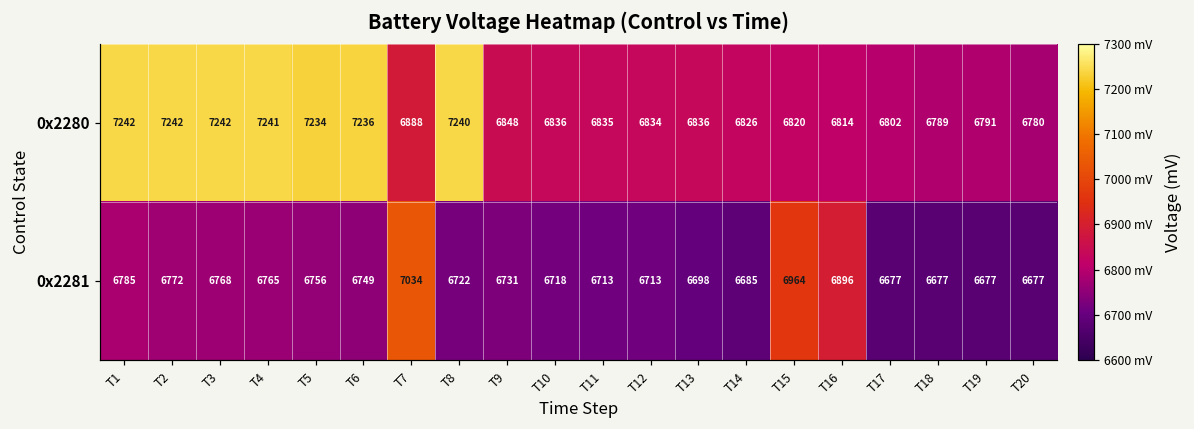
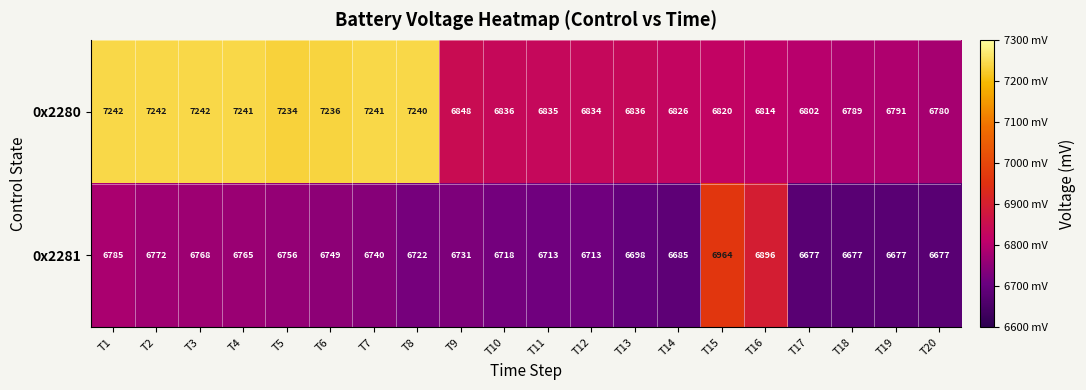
  {
    "0x2280": {
      "T1": 7242,
      "T2": 7242,
      "T3": 7242,
      "T4": 7241,
      "T5": 7234,
      "T6": 7236,
-     "T7": 6888,
+     "T7": 7241,
      "T8": 7240,
      "T9": 6848,
      "T10": 6836,
      "T11": 6835,
      "T12": 6834,
      "T13": 6836,
      "T14": 6826,
      "T15": 6820,
      "T16": 6814,
      "T17": 6802,
      "T18": 6789,
      "T19": 6791,
      "T20": 6780
    },
    "0x2281": {
      "T1": 6785,
      "T2": 6772,
      "T3": 6768,
      "T4": 6765,
      "T5": 6756,
      "T6": 6749,
-     "T7": 7034,
+     "T7": 6740,
      "T8": 6722,
      "T9": 6731,
      "T10": 6718,
      "T11": 6713,
      "T12": 6713,
      "T13": 6698,
      "T14": 6685,
      "T15": 6964,
      "T16": 6896,
      "T17": 6677,
      "T18": 6677,
      "T19": 6677,
      "T20": 6677
    }
  }
